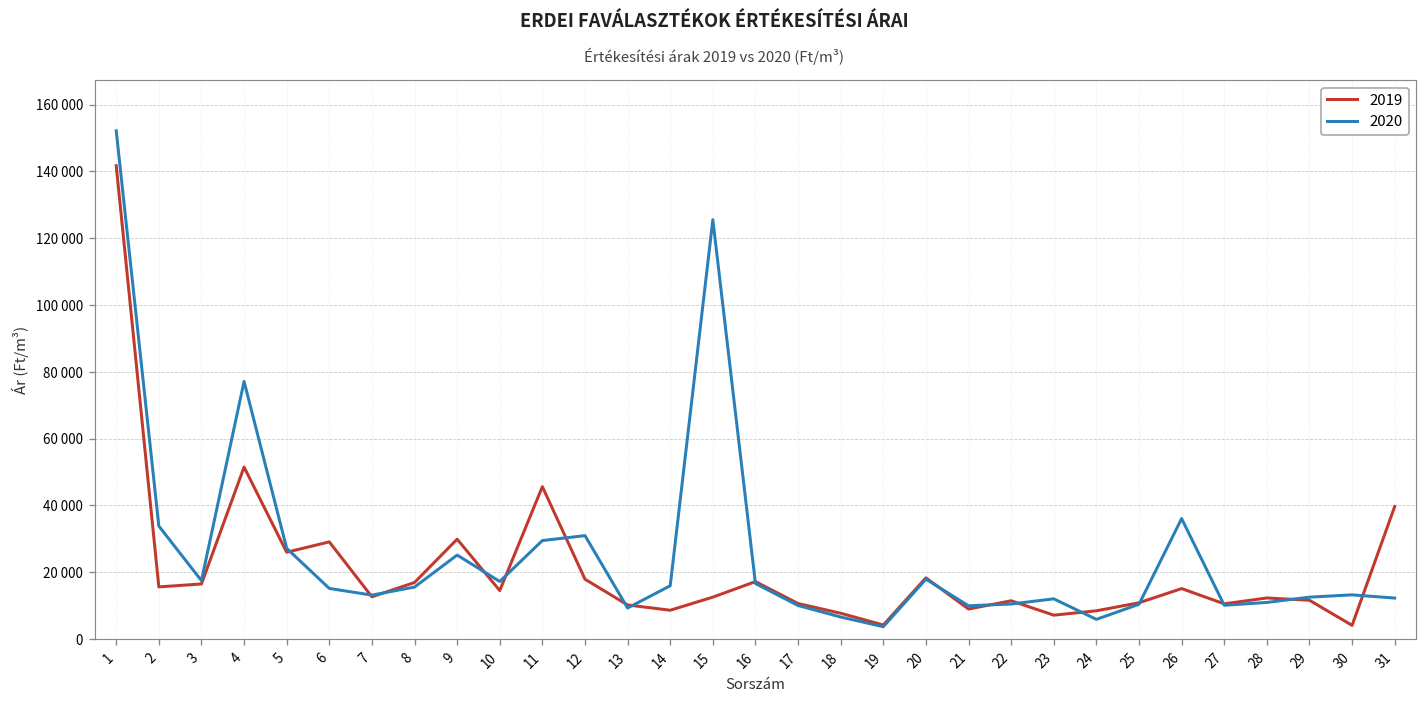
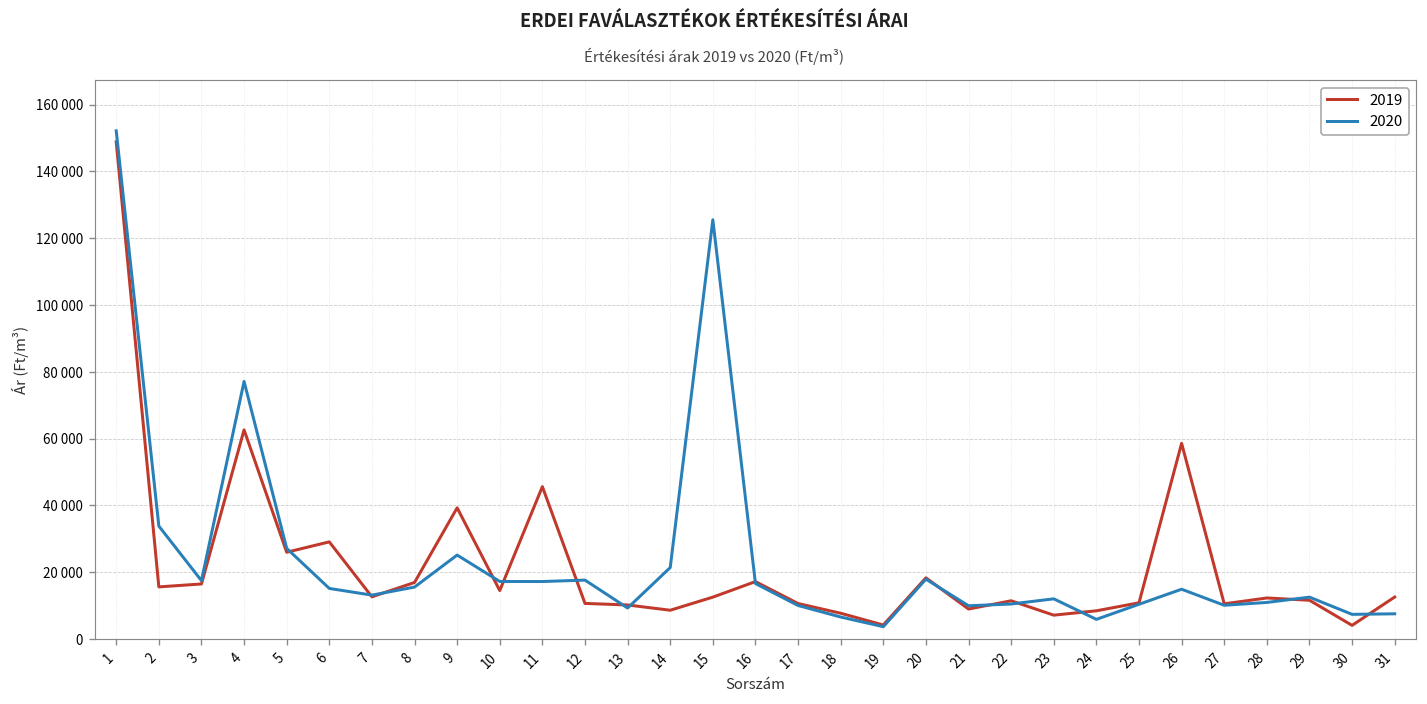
  {
    "2019": {
-     "1": 142000,
+     "1": 149000,
      "2": 16000,
      "3": 16000,
-     "4": 51000,
+     "4": 63000,
      "5": 26000,
      "6": 29000,
      "8": 17000,
-     "9": 30000,
+     "9": 39000,
      "10": 14000,
      "11": 46000,
-     "12": 18000,
+     "12": 11000,
      "14": 9000,
      "15": 13000,
      "18": 8000,
      "21": 9000,
      "22": 11000,
      "23": 7000,
      "24": 8000,
-     "26": 15000,
+     "26": 59000,
      "28": 12000,
      "30": 4000,
-     "31": 40000
+     "31": 13000
    },
    "2020": {
      "1": 152000,
      "2": 34000,
      "3": 17000,
      "4": 77000,
      "5": 27000,
      "6": 15000,
      "8": 16000,
      "9": 25000,
      "10": 17000,
-     "11": 29000,
-     "12": 31000,
-     "14": 16000,
+     "11": 17000,
+     "12": 18000,
+     "14": 21000,
      "15": 126000,
      "18": 7000,
      "21": 10000,
      "22": 10000,
      "23": 12000,
      "24": 6000,
-     "26": 36000,
+     "26": 15000,
      "28": 11000,
-     "30": 13000,
-     "31": 12000
+     "30": 7000,
+     "31": 8000
    }
  }
